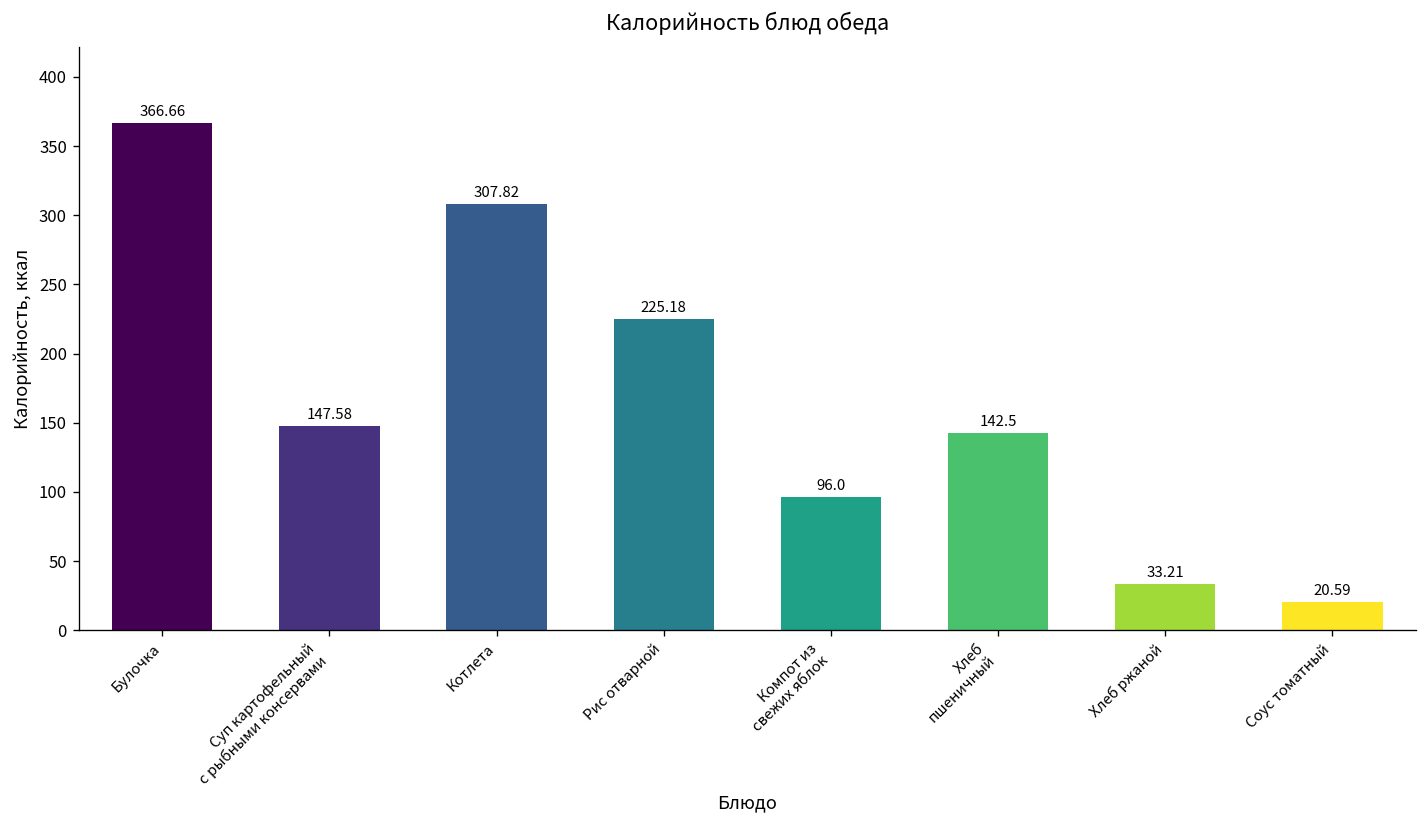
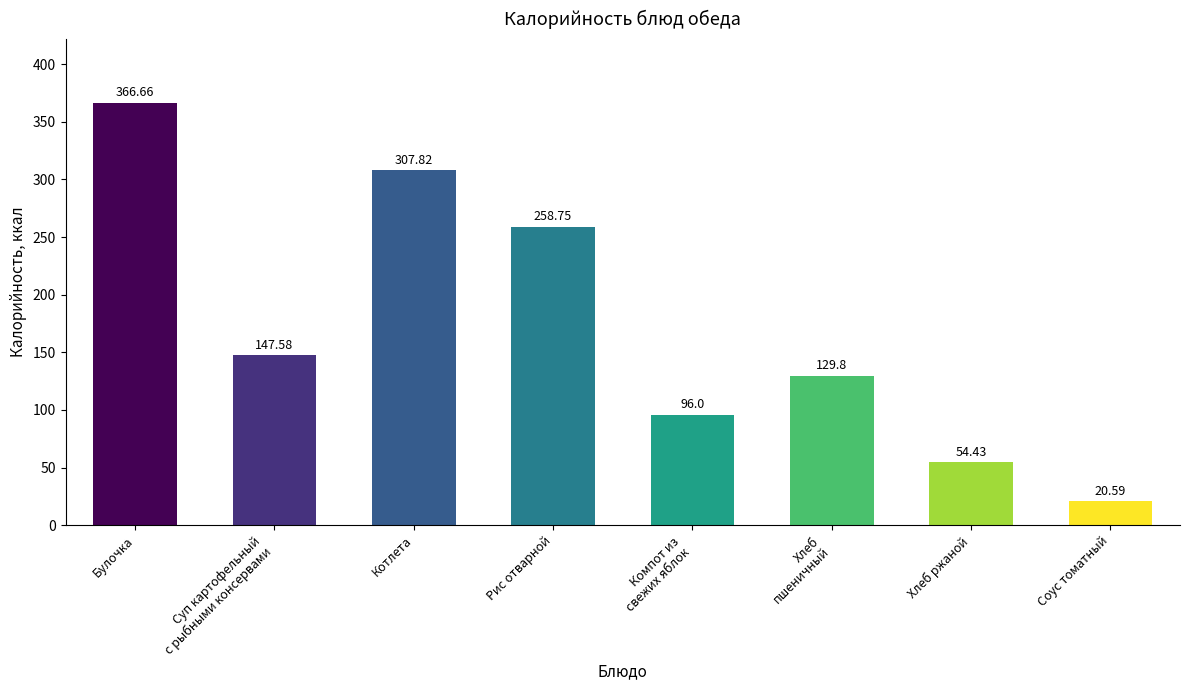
  {
    "Булочка": 366.66,
    "Суп картофельный с рыбными консервами": 147.58,
    "Котлета": 307.82,
-   "Рис отварной": 225.18,
+   "Рис отварной": 258.75,
    "Компот из свежих яблок": 96.0,
-   "Хлеб пшеничный": 142.5,
-   "Хлеб ржаной": 33.21,
+   "Хлеб пшеничный": 129.8,
+   "Хлеб ржаной": 54.43,
    "Соус томатный": 20.59
  }
